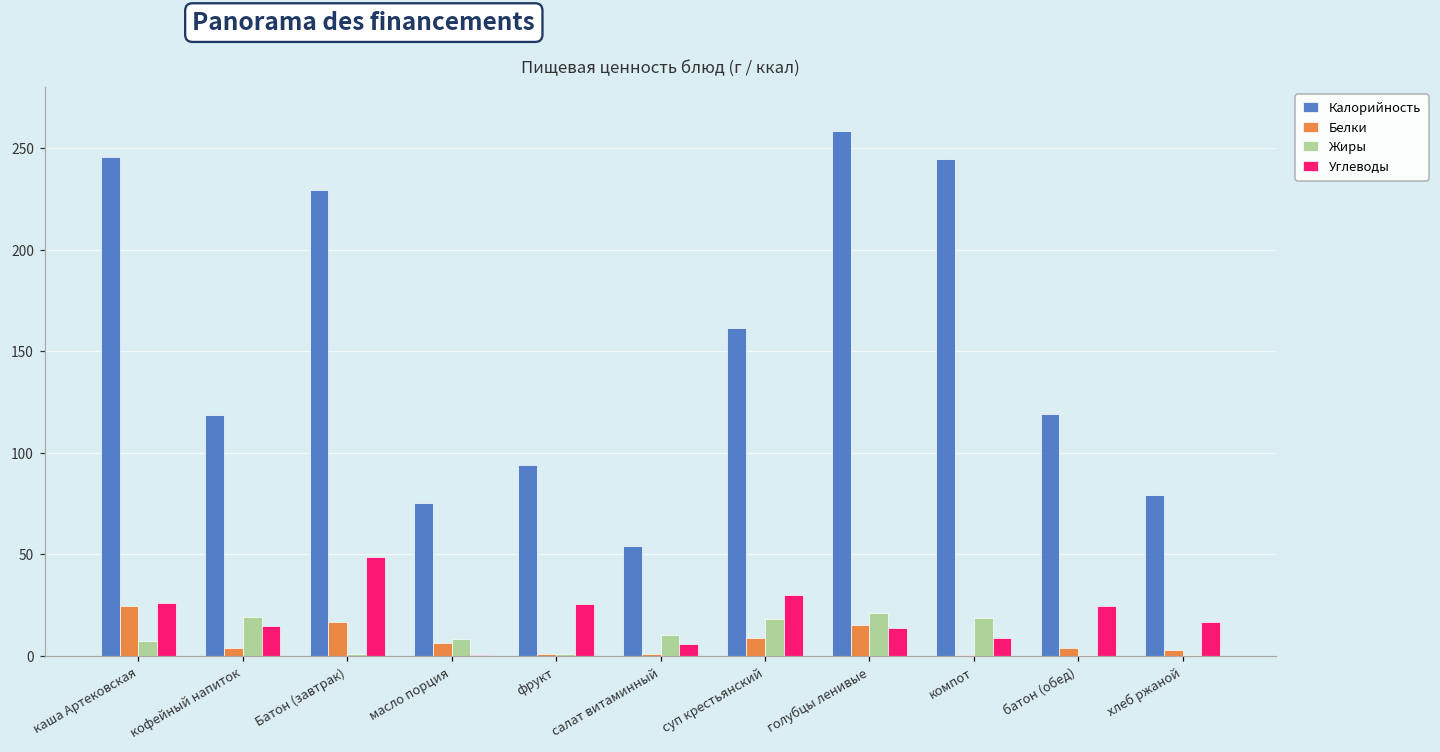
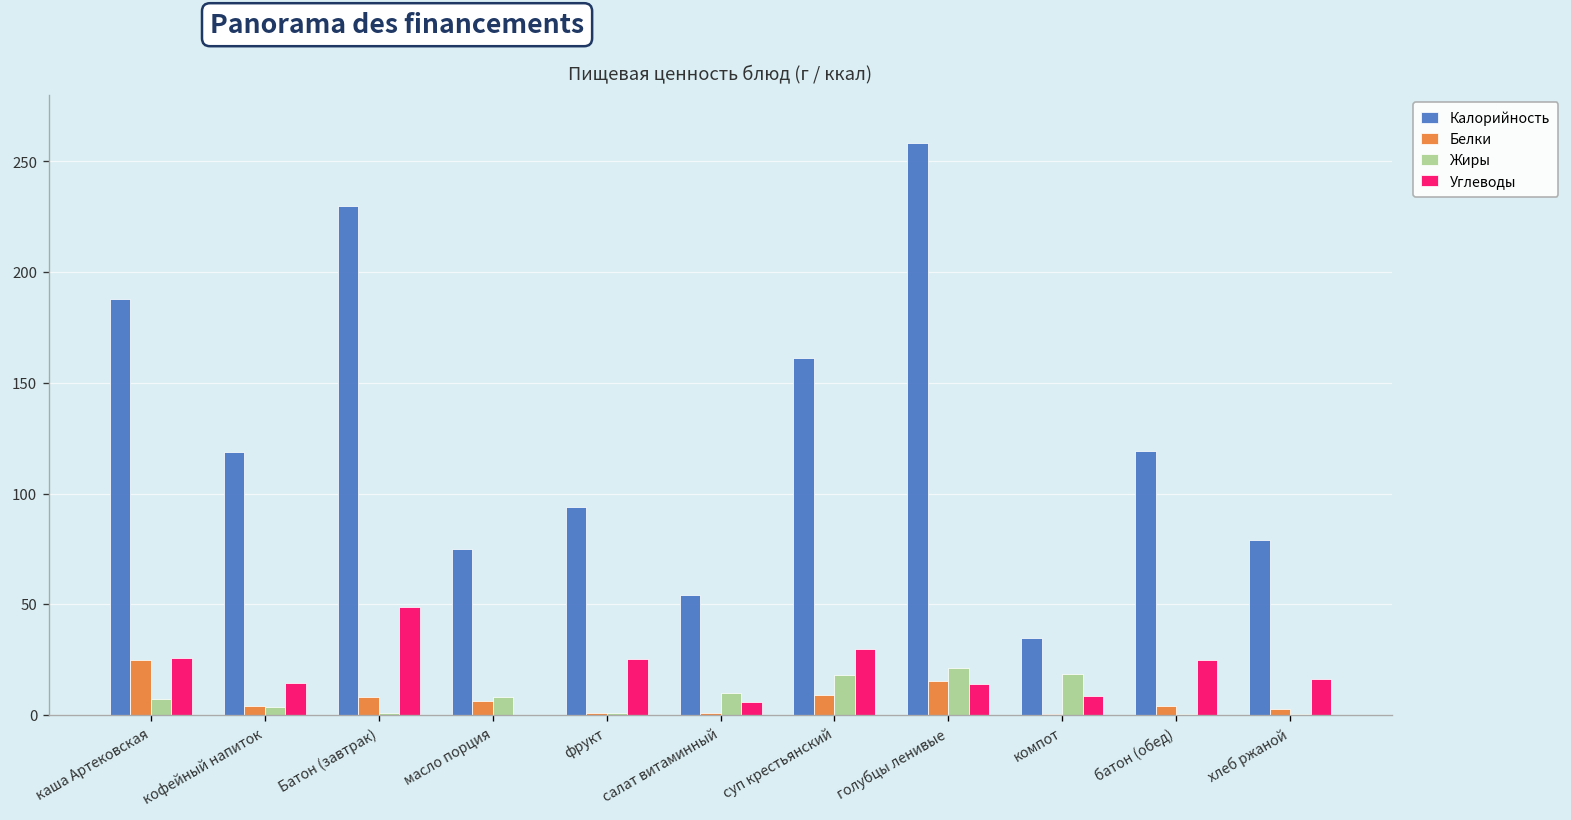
  {
    "Калорийность": {
-     "каша Артековская": 246,
+     "каша Артековская": 188,
      "кофейный напиток": 119,
      "Батон (завтрак)": 230,
      "масло порция": 75,
      "фрукт": 94,
      "салат витаминный": 54,
      "суп крестьянский": 161,
      "голубцы ленивые": 258,
-     "компот": 245,
+     "компот": 35,
      "батон (обед)": 119,
      "хлеб ржаной": 79
    },
    "Белки": {
      "каша Артековская": 25,
      "кофейный напиток": 4,
-     "Батон (завтрак)": 17,
+     "Батон (завтрак)": 8,
      "масло порция": 6,
      "суп крестьянский": 9,
      "голубцы ленивые": 15,
      "батон (обед)": 4,
      "хлеб ржаной": 3
    },
    "Жиры": {
      "каша Артековская": 7,
-     "кофейный напиток": 19,
+     "кофейный напиток": 4,
      "масло порция": 8,
      "салат витаминный": 10,
      "суп крестьянский": 18,
      "голубцы ленивые": 21,
      "компот": 19
    },
    "Углеводы": {
      "каша Артековская": 26,
      "кофейный напиток": 15,
      "Батон (завтрак)": 49,
      "фрукт": 25,
      "салат витаминный": 6,
      "суп крестьянский": 30,
      "голубцы ленивые": 14,
      "компот": 9,
      "батон (обед)": 25,
      "хлеб ржаной": 16
    }
  }
